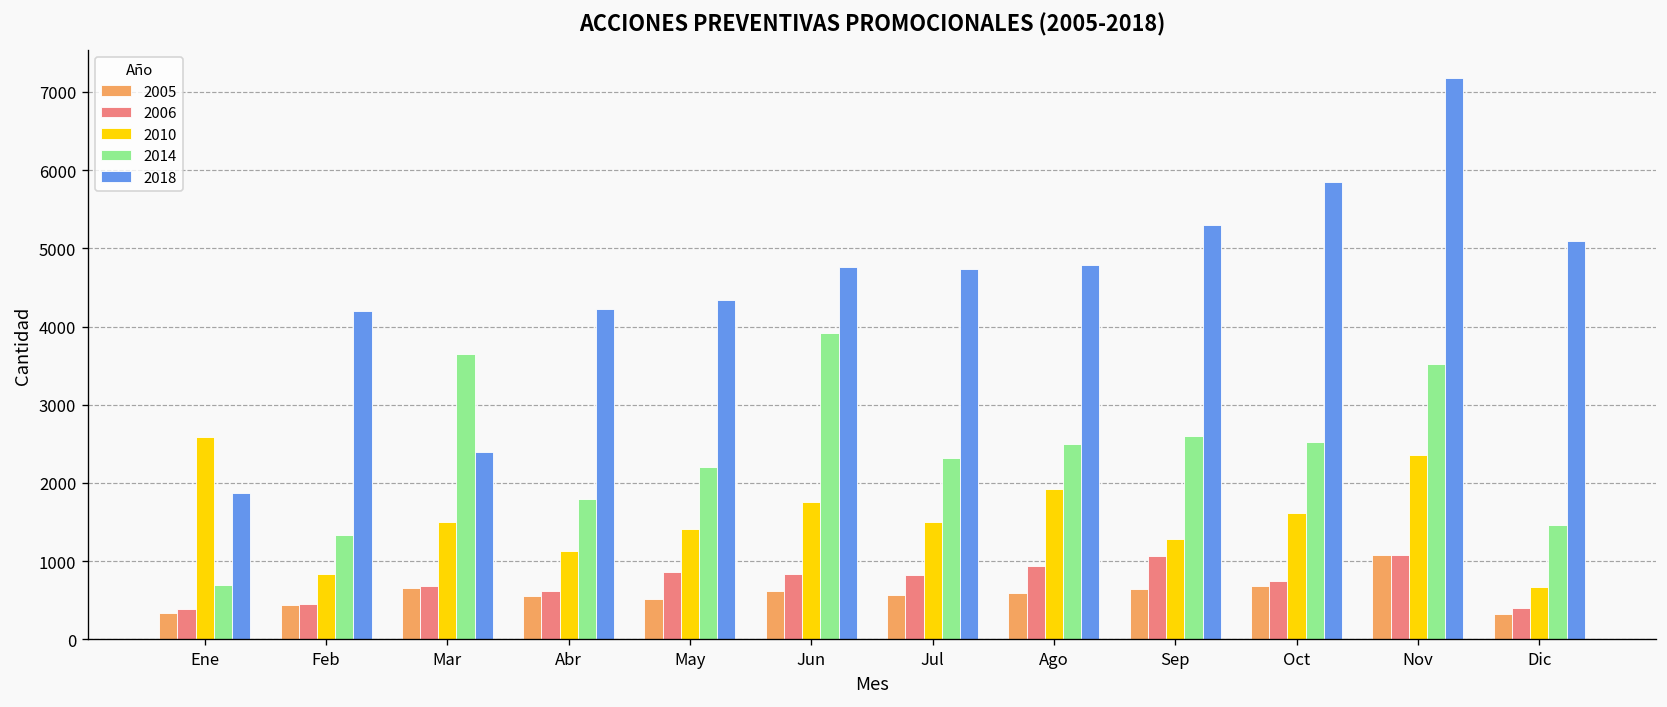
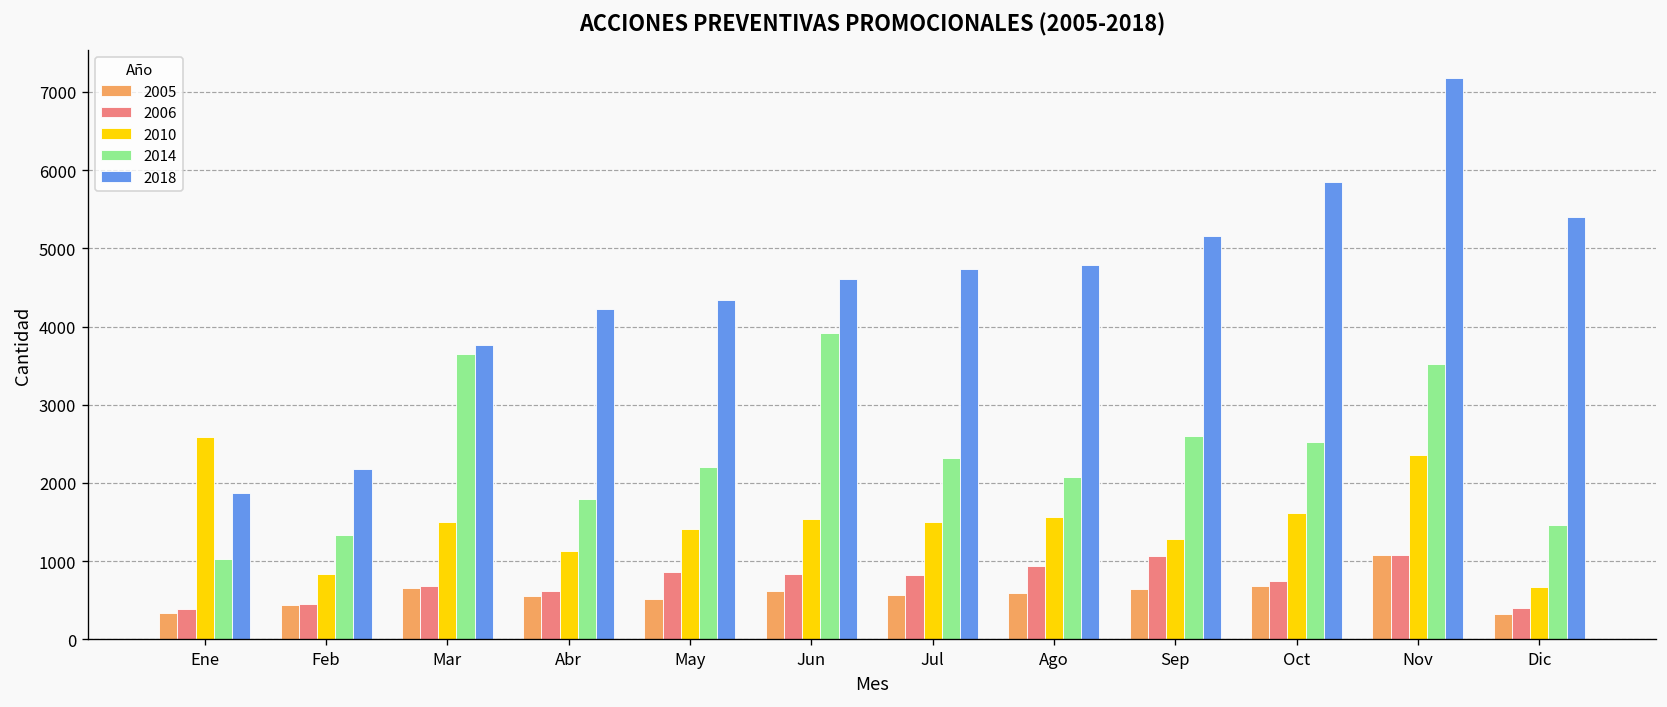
  {
    "2010": {
      "Ene": 2600,
      "Feb": 800,
      "Mar": 1500,
      "Abr": 1100,
      "May": 1400,
-     "Jun": 1800,
+     "Jun": 1500,
      "Jul": 1500,
-     "Ago": 1900,
+     "Ago": 1600,
      "Sep": 1300,
      "Oct": 1600,
      "Nov": 2400,
      "Dic": 700
    },
    "2014": {
-     "Ene": 700,
+     "Ene": 1000,
      "Feb": 1300,
      "Mar": 3700,
      "Abr": 1800,
      "May": 2200,
      "Jun": 3900,
      "Jul": 2300,
-     "Ago": 2500,
+     "Ago": 2100,
      "Sep": 2600,
      "Oct": 2500,
      "Nov": 3500,
      "Dic": 1500
    },
    "2018": {
      "Ene": 1900,
-     "Feb": 4200,
-     "Mar": 2400,
+     "Feb": 2200,
+     "Mar": 3800,
      "Abr": 4200,
      "May": 4300,
-     "Jun": 4800,
+     "Jun": 4600,
      "Jul": 4700,
      "Ago": 4800,
-     "Sep": 5300,
+     "Sep": 5200,
      "Oct": 5900,
      "Nov": 7200,
-     "Dic": 5100
+     "Dic": 5400
    }
  }
